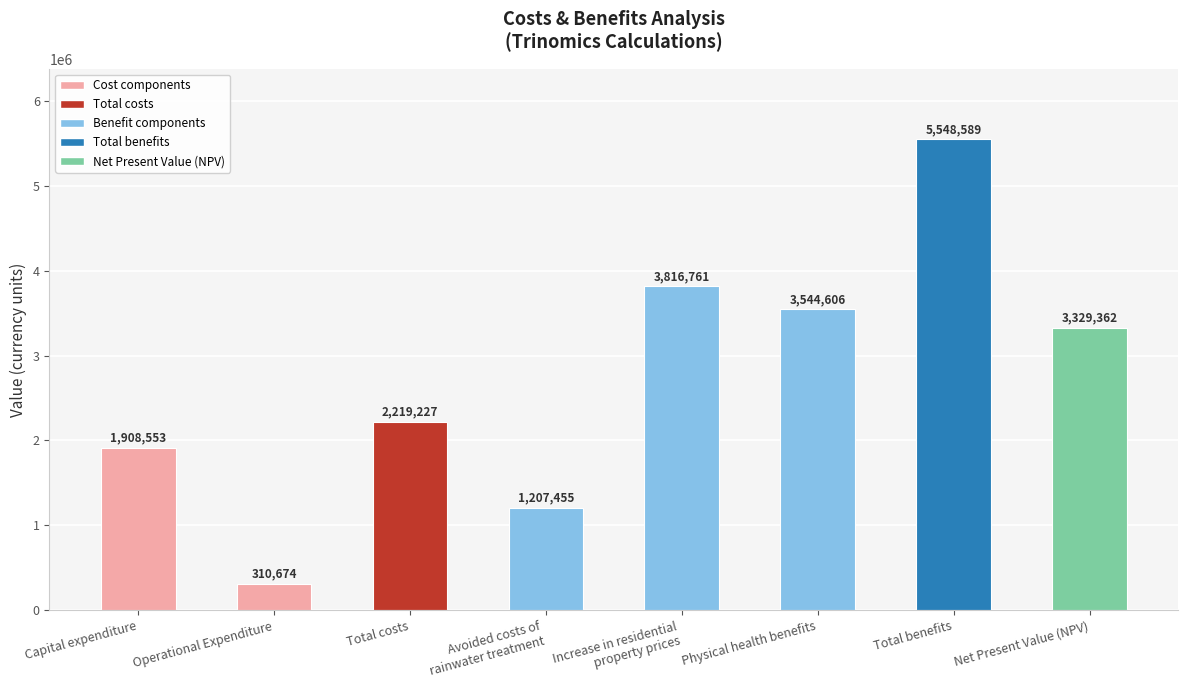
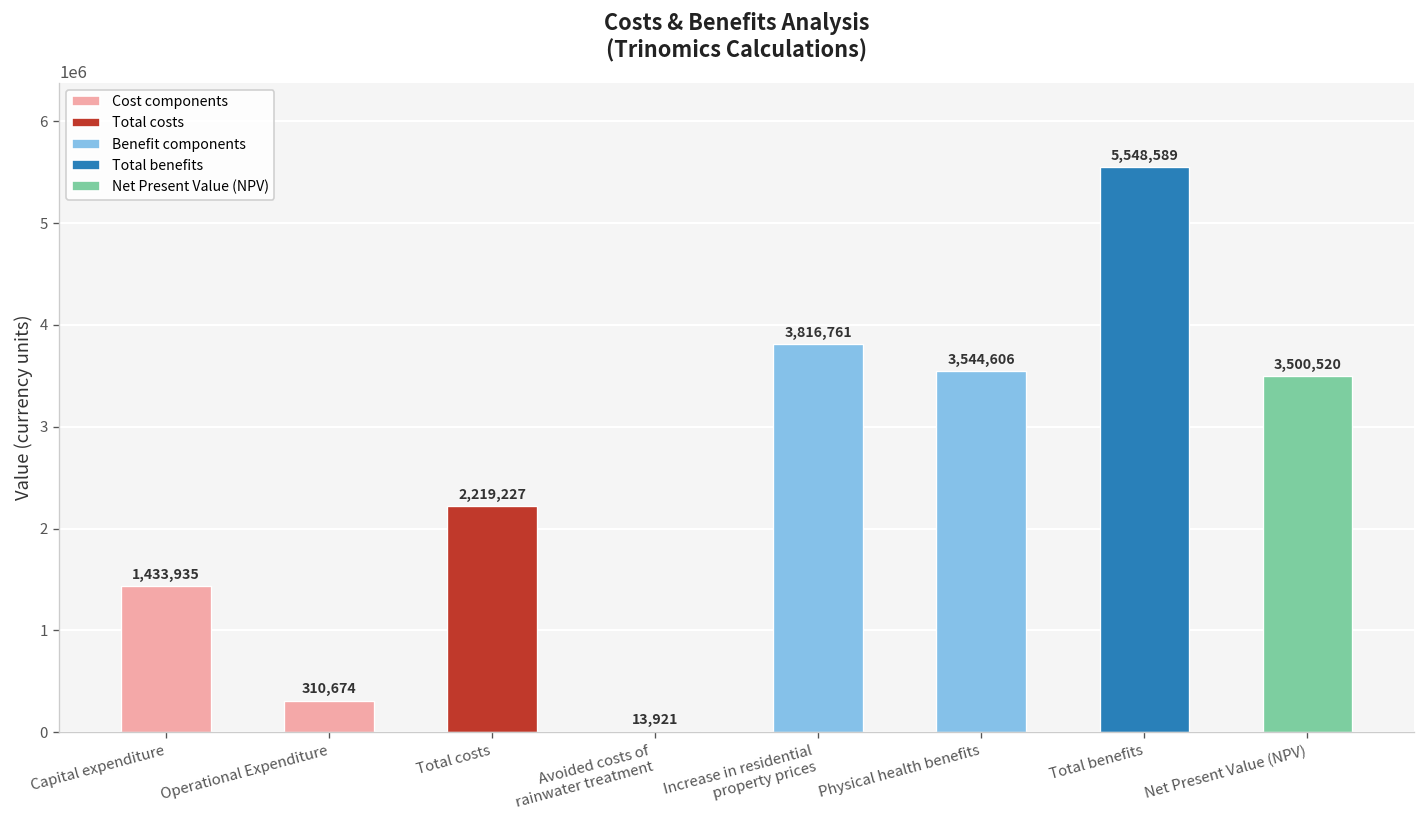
  {
-   "Capital expenditure": "1,908,553",
+   "Capital expenditure": "1,433,935",
    "Operational Expenditure": "310,674",
    "Total costs": "2,219,227",
-   "Avoided costs of rainwater treatment": "1,207,455",
+   "Avoided costs of rainwater treatment": "13,921",
    "Increase in residential property prices": "3,816,761",
    "Physical health benefits": "3,544,606",
    "Total benefits": "5,548,589",
-   "Net Present Value (NPV)": "3,329,362"
+   "Net Present Value (NPV)": "3,500,520"
  }
